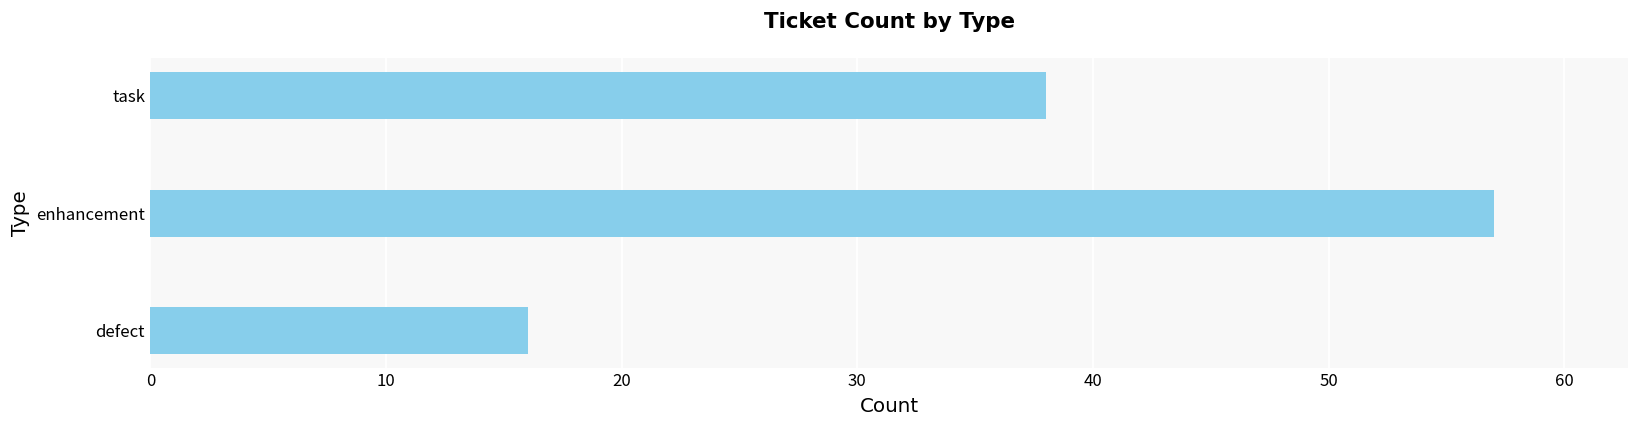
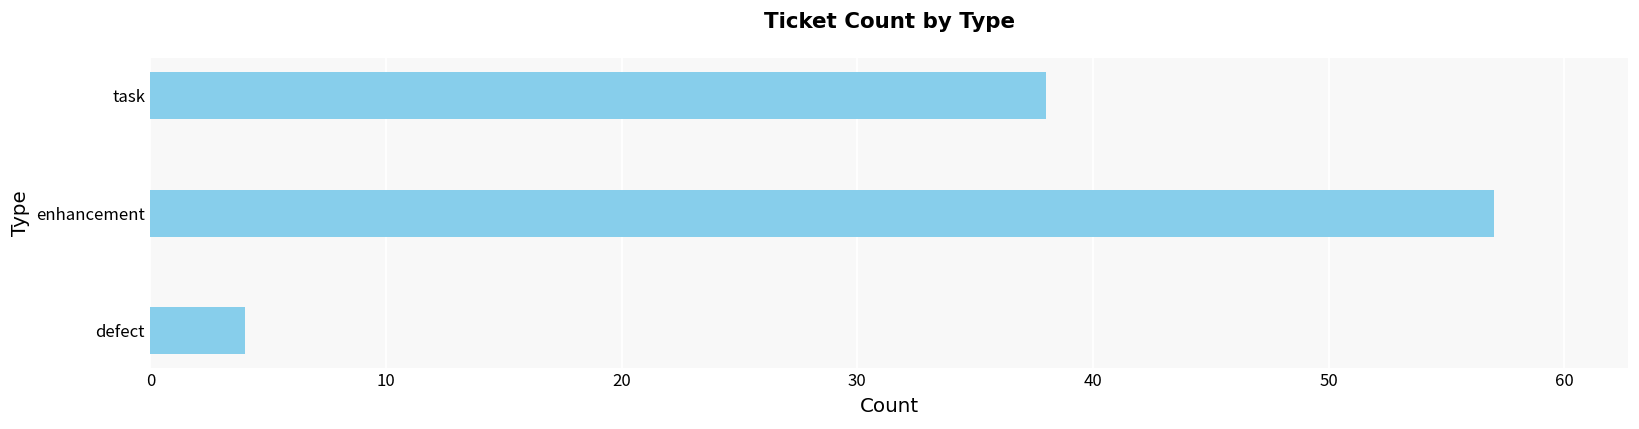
  {
    "task": 38,
    "enhancement": 57,
-   "defect": 16
+   "defect": 4
  }
